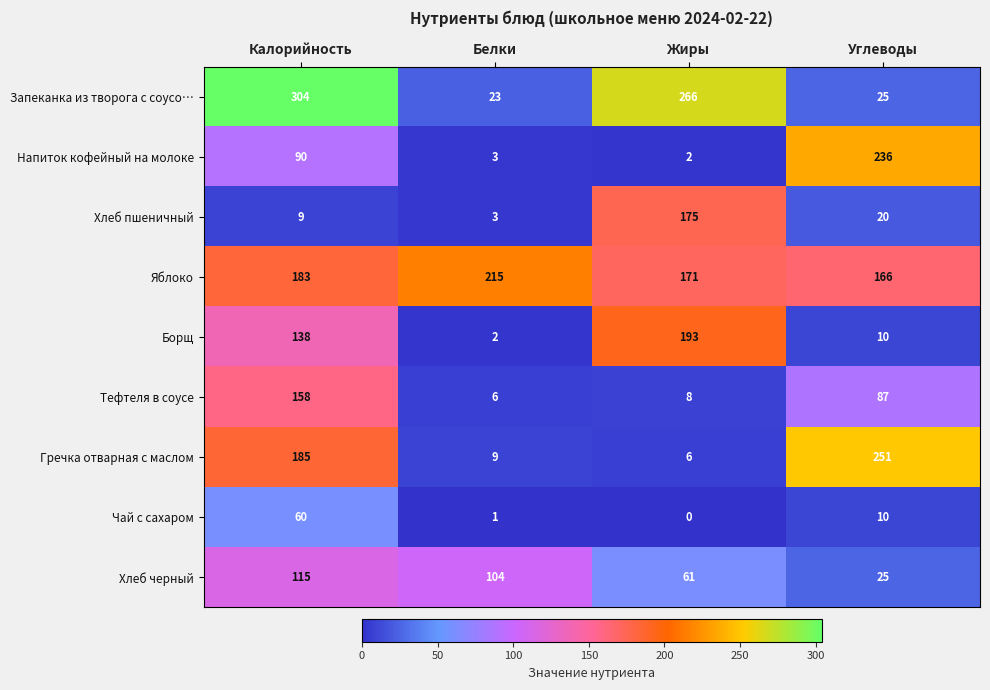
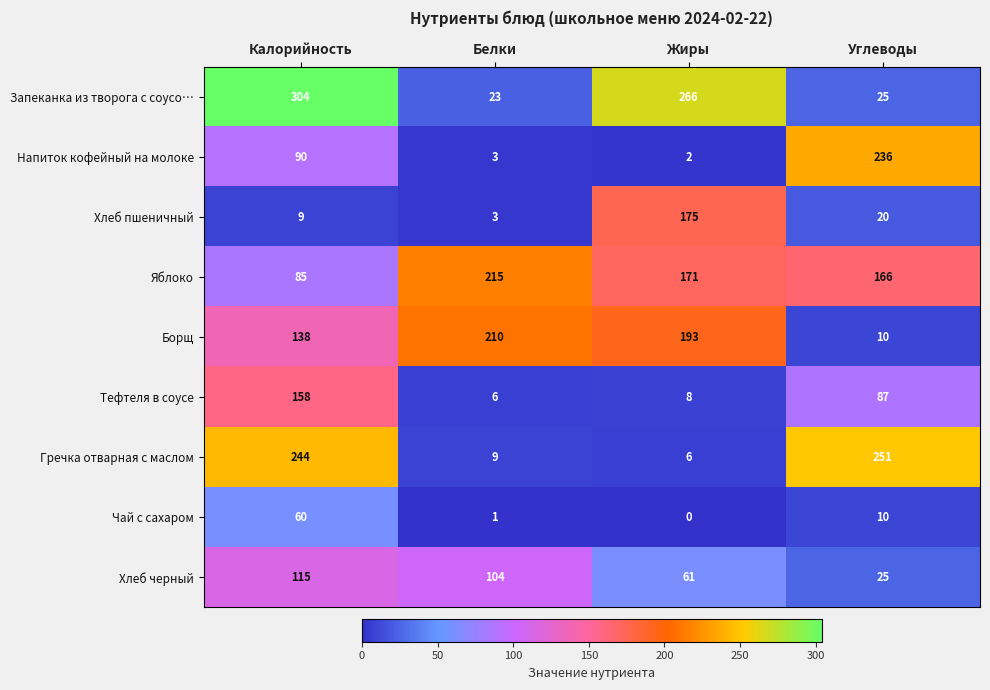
  {
    "Запеканка из творога с соусо…": {
      "Калорийность": 304,
      "Белки": 23,
      "Жиры": 266,
      "Углеводы": 25
    },
    "Напиток кофейный на молоке": {
      "Калорийность": 90,
      "Белки": 3,
      "Жиры": 2,
      "Углеводы": 236
    },
    "Хлеб пшеничный": {
      "Калорийность": 9,
      "Белки": 3,
      "Жиры": 175,
      "Углеводы": 20
    },
    "Яблоко": {
-     "Калорийность": 183,
+     "Калорийность": 85,
      "Белки": 215,
      "Жиры": 171,
      "Углеводы": 166
    },
    "Борщ": {
      "Калорийность": 138,
-     "Белки": 2,
+     "Белки": 210,
      "Жиры": 193,
      "Углеводы": 10
    },
    "Тефтеля в соусе": {
      "Калорийность": 158,
      "Белки": 6,
      "Жиры": 8,
      "Углеводы": 87
    },
    "Гречка отварная с маслом": {
-     "Калорийность": 185,
+     "Калорийность": 244,
      "Белки": 9,
      "Жиры": 6,
      "Углеводы": 251
    },
    "Чай с сахаром": {
      "Калорийность": 60,
      "Белки": 1,
      "Жиры": 0,
      "Углеводы": 10
    },
    "Хлеб черный": {
      "Калорийность": 115,
      "Белки": 104,
      "Жиры": 61,
      "Углеводы": 25
    }
  }
